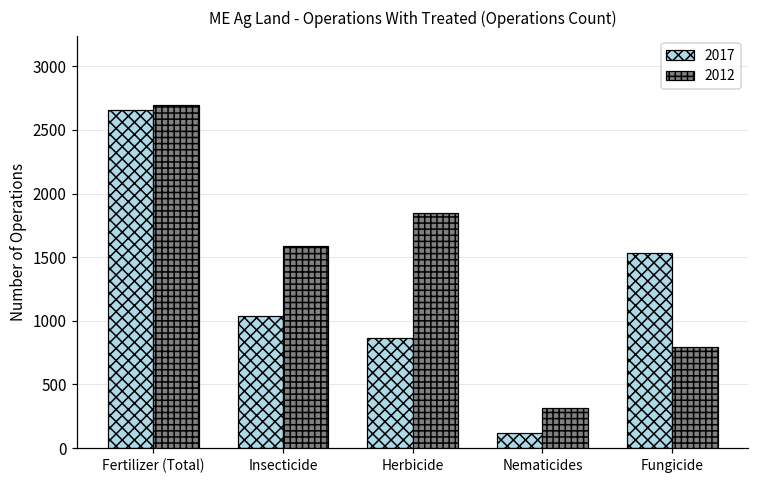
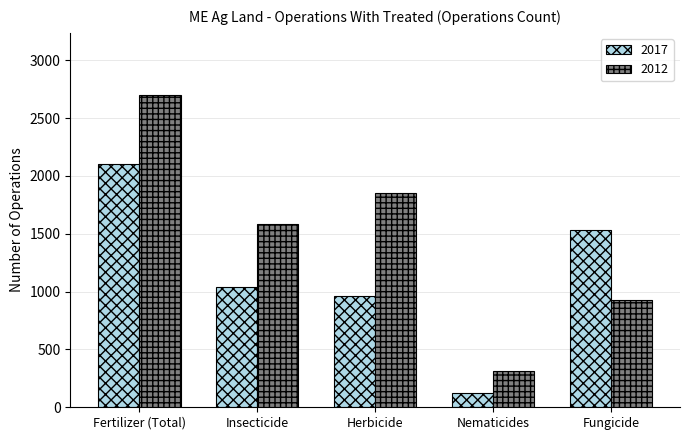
  {
    "2017": {
-     "Fertilizer (Total)": 2650,
+     "Fertilizer (Total)": 2100,
      "Insecticide": 1040,
-     "Herbicide": 870,
+     "Herbicide": 960,
      "Nematicides": 120,
      "Fungicide": 1530
    },
    "2012": {
      "Fertilizer (Total)": 2700,
      "Insecticide": 1590,
      "Herbicide": 1850,
      "Nematicides": 320,
-     "Fungicide": 800
+     "Fungicide": 920
    }
  }
